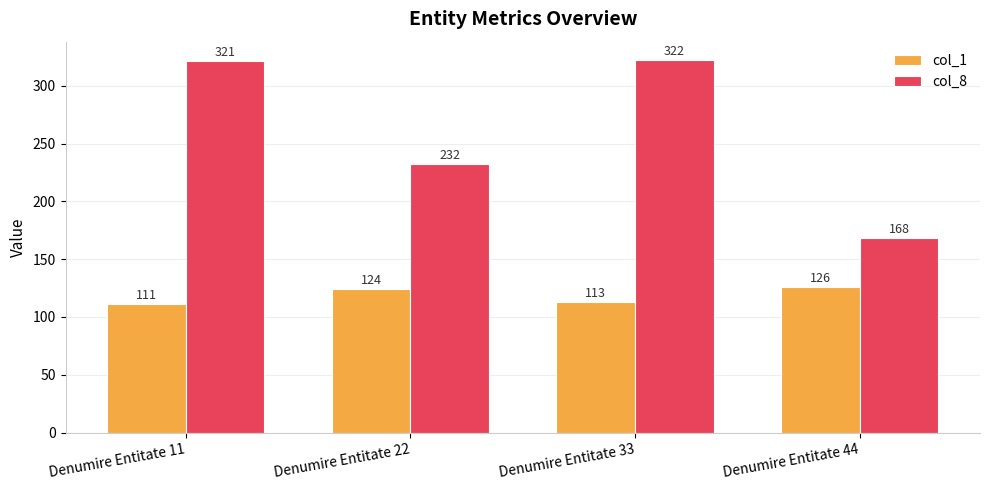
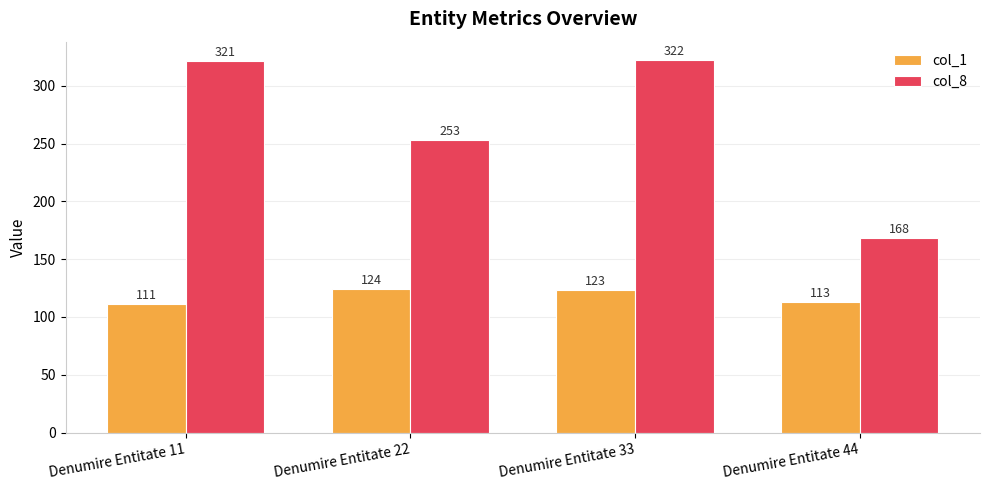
  {
    "col_1": {
      "Denumire Entitate 11": 111,
      "Denumire Entitate 22": 124,
-     "Denumire Entitate 33": 113,
-     "Denumire Entitate 44": 126
+     "Denumire Entitate 33": 123,
+     "Denumire Entitate 44": 113
    },
    "col_8": {
      "Denumire Entitate 11": 321,
-     "Denumire Entitate 22": 232,
+     "Denumire Entitate 22": 253,
      "Denumire Entitate 33": 322,
      "Denumire Entitate 44": 168
    }
  }
